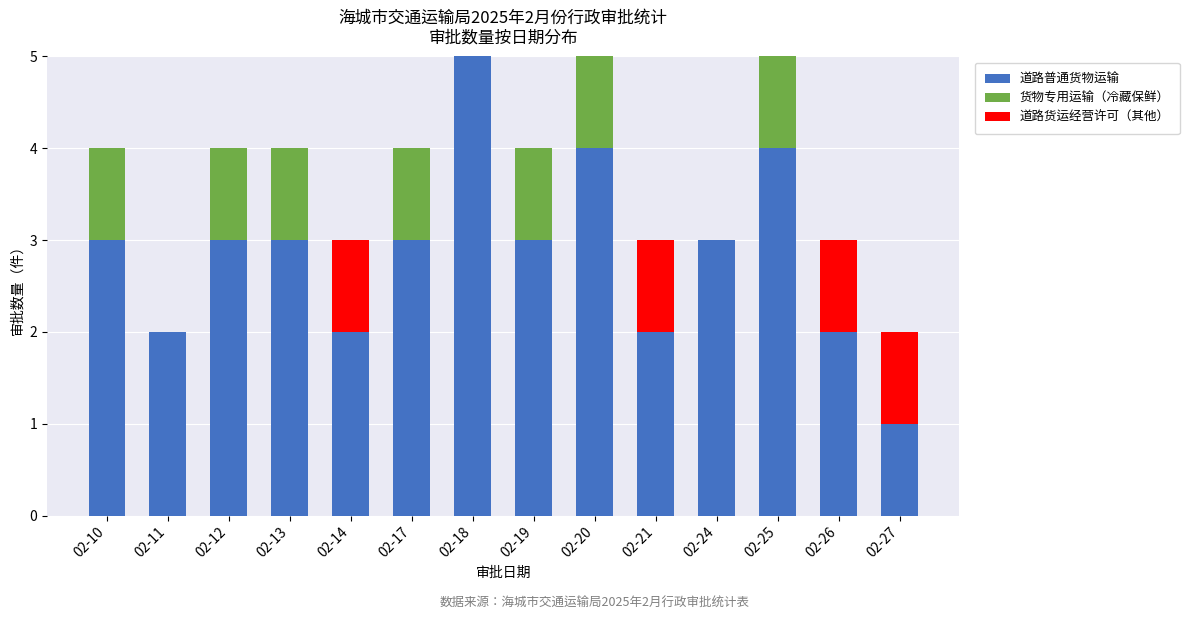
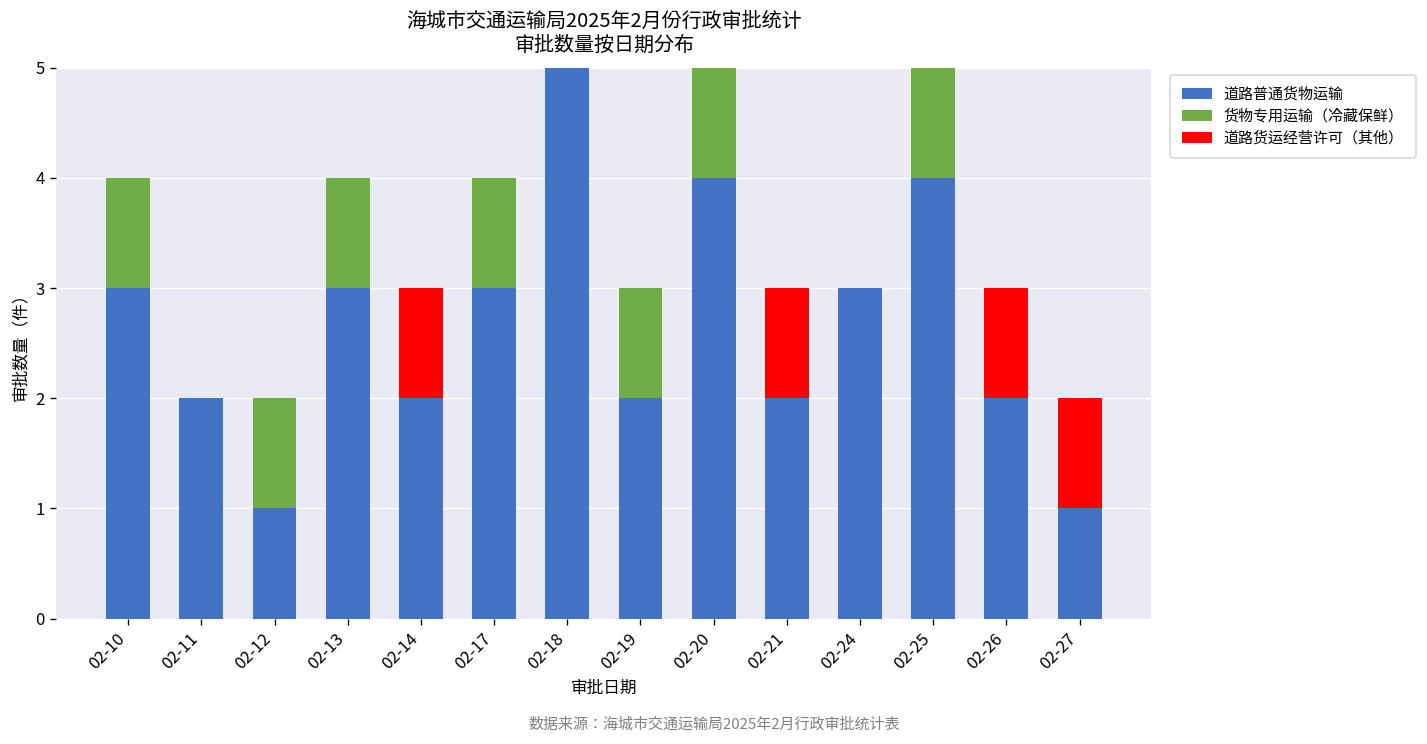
  {
    "道路普通货物运输": {
      "02-10": 3,
      "02-11": 2,
-     "02-12": 3,
+     "02-12": 1,
      "02-13": 3,
      "02-14": 2,
      "02-17": 3,
      "02-18": 5,
-     "02-19": 3,
+     "02-19": 2,
      "02-20": 4,
      "02-21": 2,
      "02-24": 3,
      "02-25": 4,
      "02-26": 2,
      "02-27": 1
    }
  }
